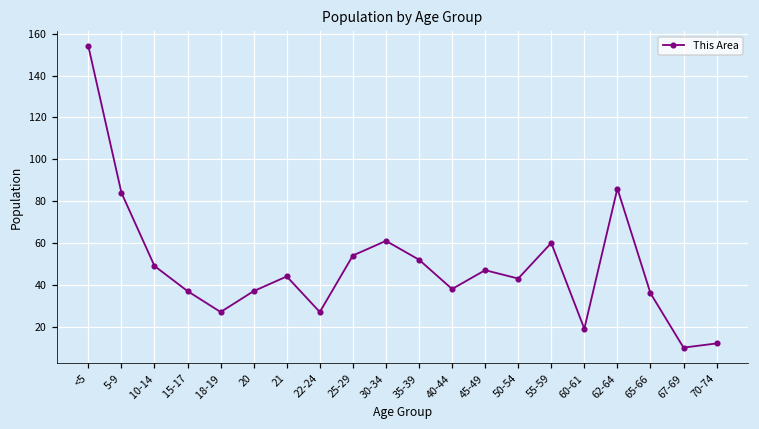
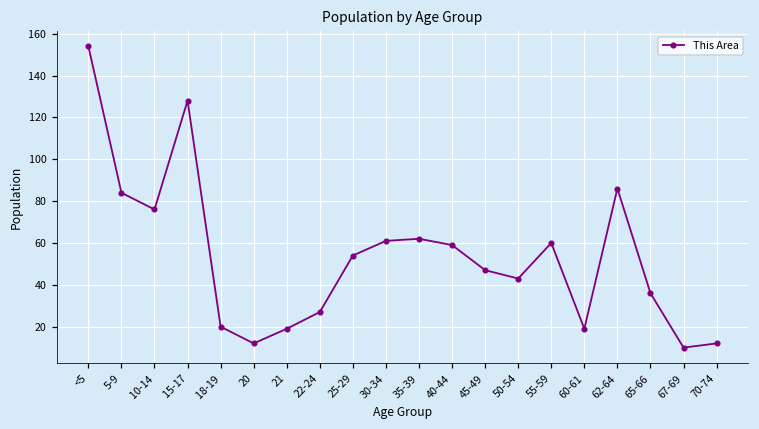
  {
    "<5": 154,
    "5-9": 84,
-   "10-14": 49,
-   "15-17": 37,
-   "18-19": 27,
-   "20": 37,
-   "21": 44,
+   "10-14": 76,
+   "15-17": 128,
+   "18-19": 20,
+   "20": 12,
+   "21": 19,
    "22-24": 27,
    "25-29": 54,
    "30-34": 61,
-   "35-39": 52,
-   "40-44": 38,
+   "35-39": 62,
+   "40-44": 59,
    "45-49": 47,
    "50-54": 43,
    "55-59": 60,
    "60-61": 19,
    "62-64": 86,
    "65-66": 36,
    "67-69": 10,
    "70-74": 12
  }
